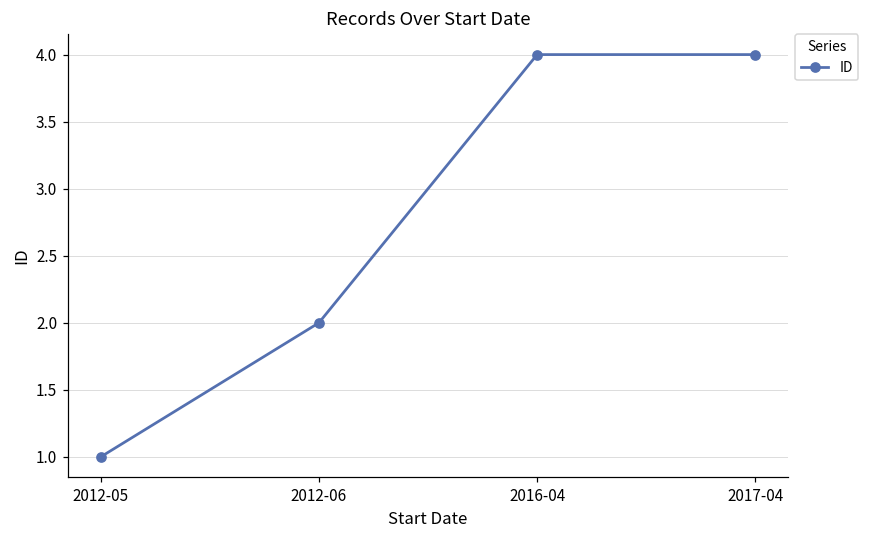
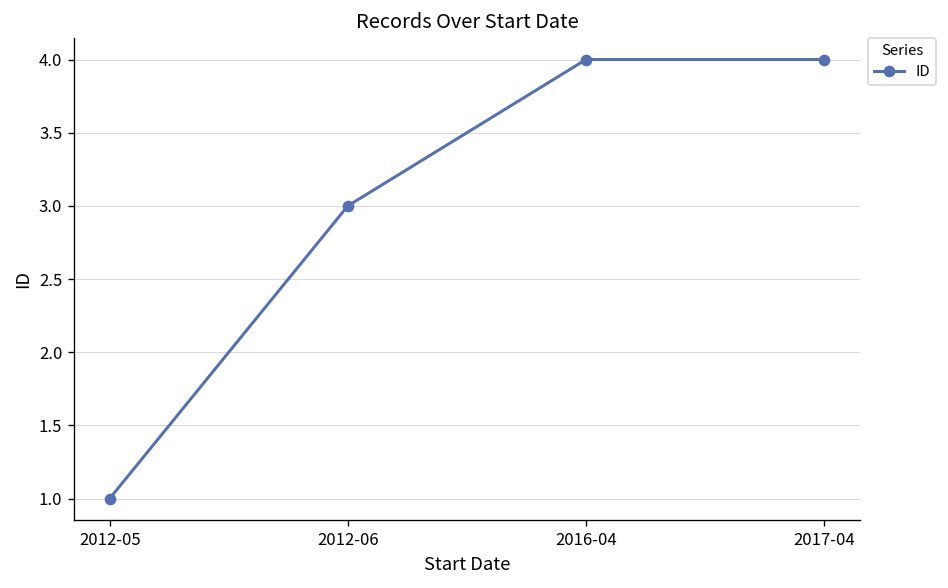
  {
    "2012-05": 1,
-   "2012-06": 2,
+   "2012-06": 3,
    "2016-04": 4,
    "2017-04": 4
  }
